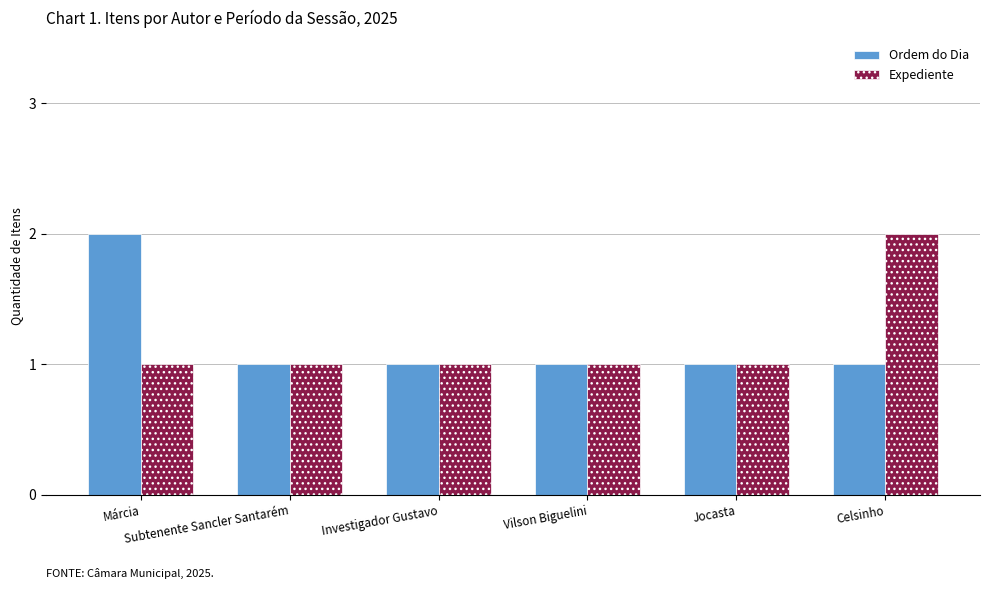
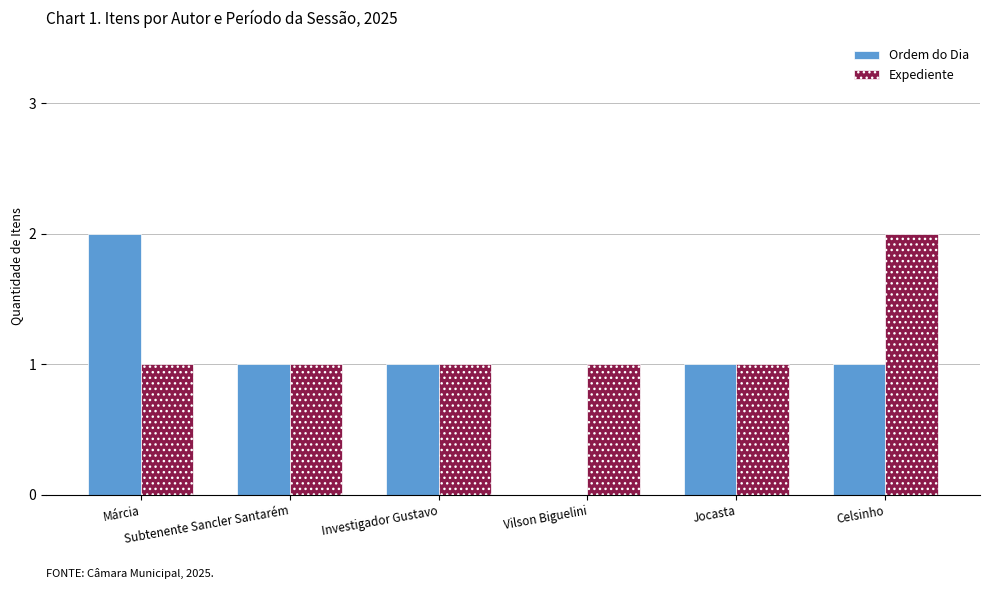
  {
    "Ordem do Dia": {
      "Márcia": 2,
      "Subtenente Sancler Santarém": 1,
      "Investigador Gustavo": 1,
-     "Vilson Biguelini": 1,
+     "Vilson Biguelini": 0,
      "Jocasta": 1,
      "Celsinho": 1
    },
    "Expediente": {
      "Márcia": 1,
      "Subtenente Sancler Santarém": 1,
      "Investigador Gustavo": 1,
      "Vilson Biguelini": 1,
      "Jocasta": 1,
      "Celsinho": 2
    }
  }
